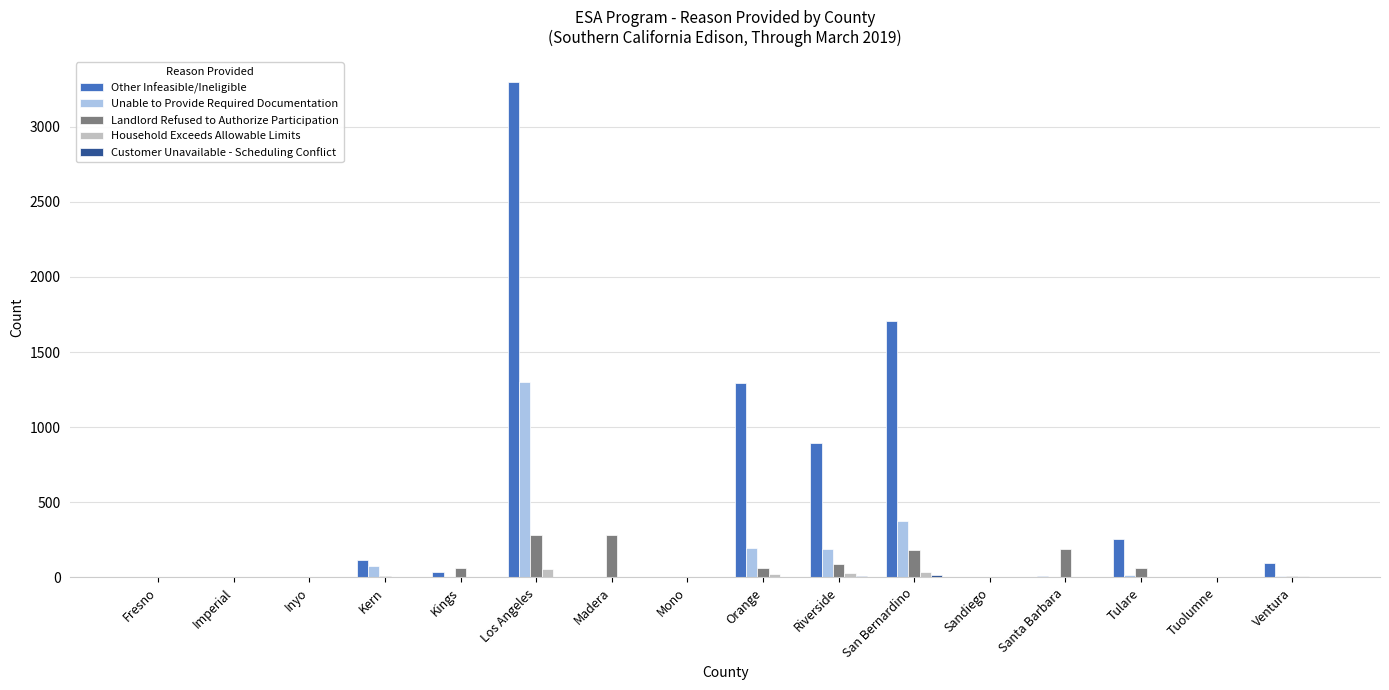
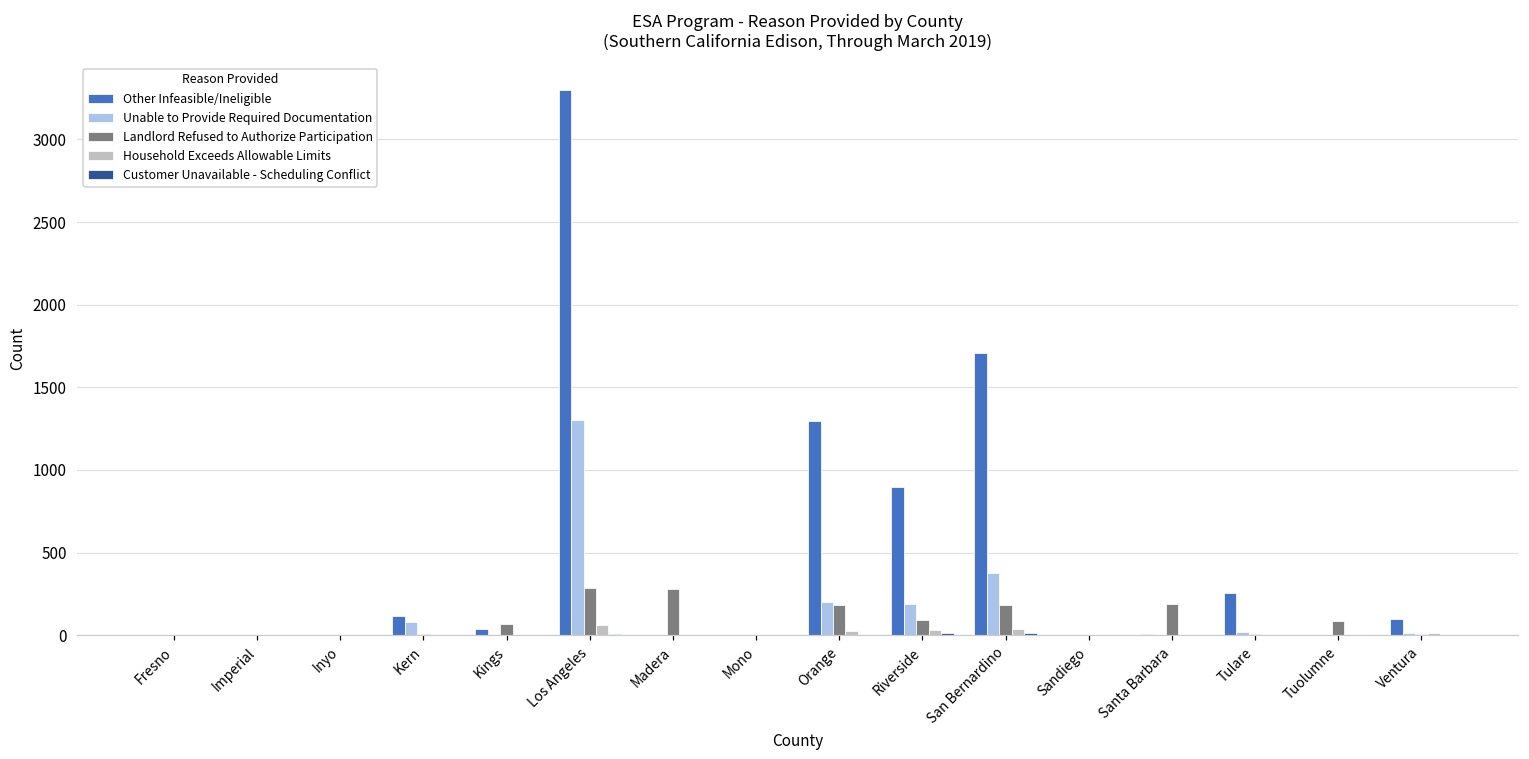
  {
    "Landlord Refused to Authorize Participation": {
      "Fresno": 0,
      "Imperial": 0,
      "Inyo": 0,
      "Kings": 70,
      "Los Angeles": 290,
      "Madera": 280,
-     "Orange": 60,
+     "Orange": 180,
      "Riverside": 90,
      "San Bernardino": 180,
      "Sandiego": 0,
      "Santa Barbara": 190,
-     "Tulare": 60,
-     "Tuolumne": 0
+     "Tulare": 10,
+     "Tuolumne": 80
    }
  }
